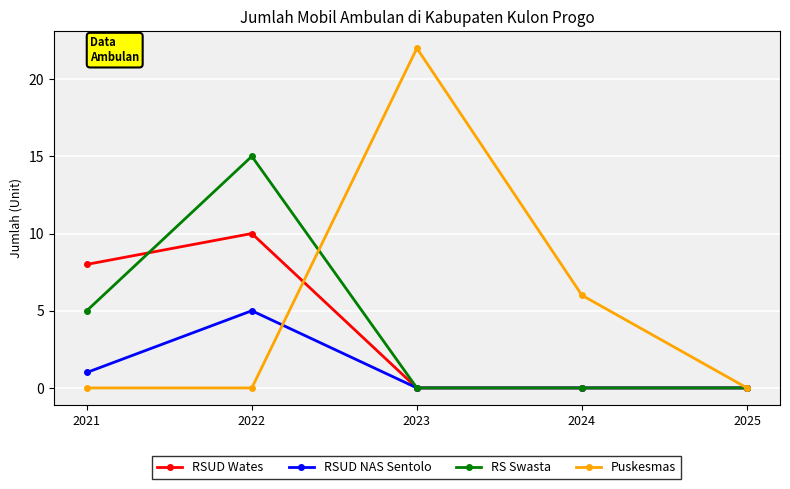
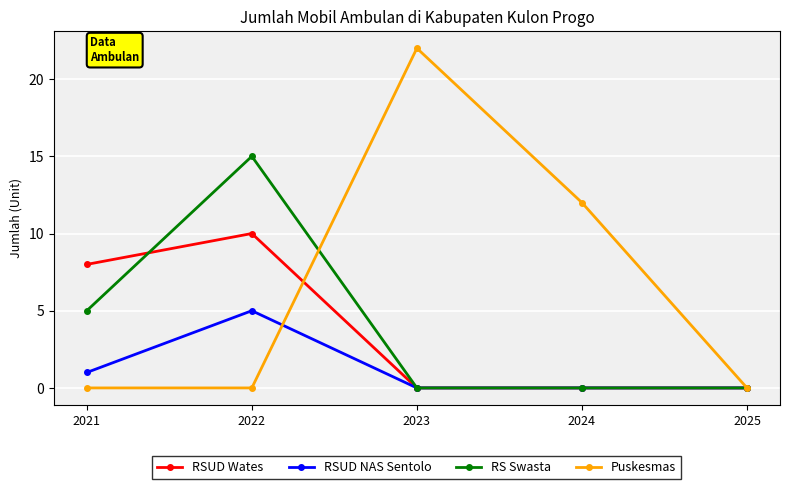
  {
    "RSUD Wates": {
      "2021": 8,
      "2022": 10
    },
    "RSUD NAS Sentolo": {
      "2021": 1,
      "2022": 5
    },
    "RS Swasta": {
      "2021": 5,
      "2022": 15
    },
    "Puskesmas": {
      "2021": 0,
      "2022": 0,
      "2023": 22,
-     "2024": 6
+     "2024": 12
    }
  }
